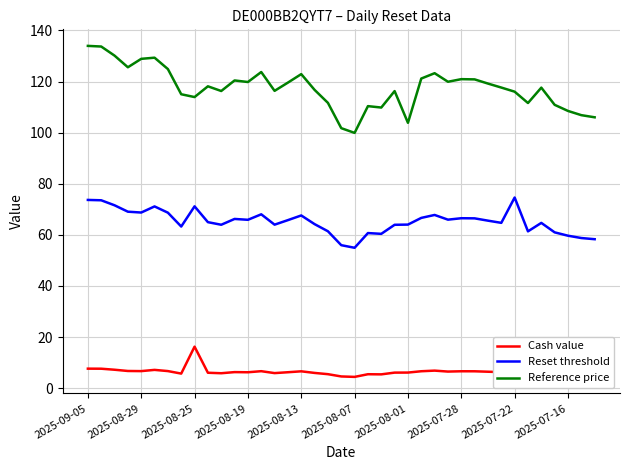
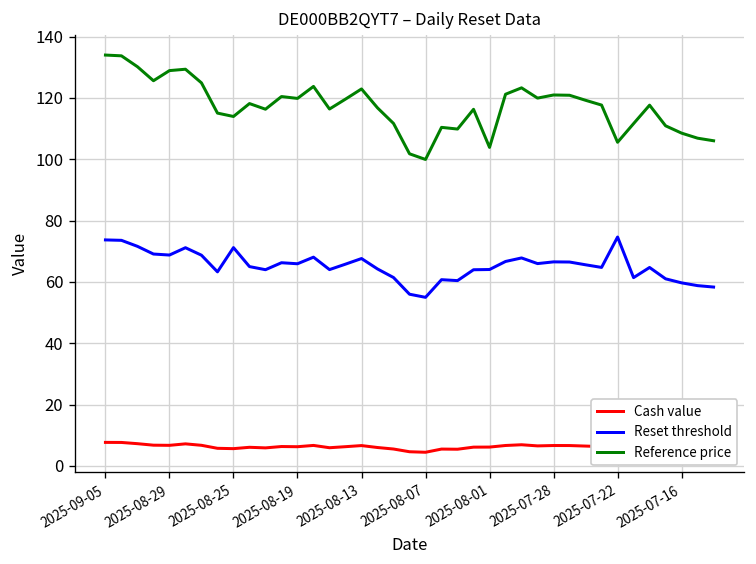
  {
    "Cash value": {
      "2025-09-05": 8,
      "2025-08-29": 7,
-     "2025-08-25": 16,
+     "2025-08-25": 6,
      "2025-08-19": 6,
      "2025-08-13": 7,
      "2025-08-07": 4,
      "2025-08-01": 6,
      "2025-07-28": 7
    },
    "Reset threshold": {
      "2025-09-05": 74,
      "2025-08-29": 69,
      "2025-08-25": 71,
      "2025-08-19": 66,
      "2025-08-13": 68,
      "2025-08-07": 55,
      "2025-08-01": 64,
      "2025-07-28": 67,
      "2025-07-22": 75,
      "2025-07-16": 60
    },
    "Reference price": {
      "2025-09-05": 134,
      "2025-08-29": 129,
      "2025-08-25": 114,
      "2025-08-19": 120,
      "2025-08-13": 123,
      "2025-08-07": 100,
      "2025-08-01": 104,
      "2025-07-28": 121,
-     "2025-07-22": 116,
+     "2025-07-22": 106,
      "2025-07-16": 109
    }
  }
